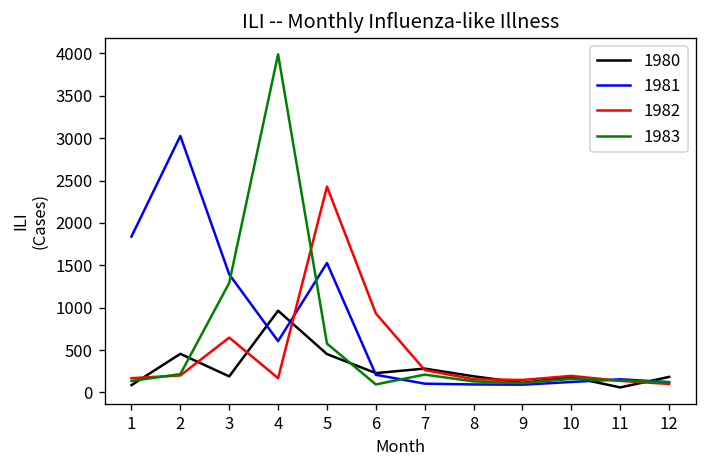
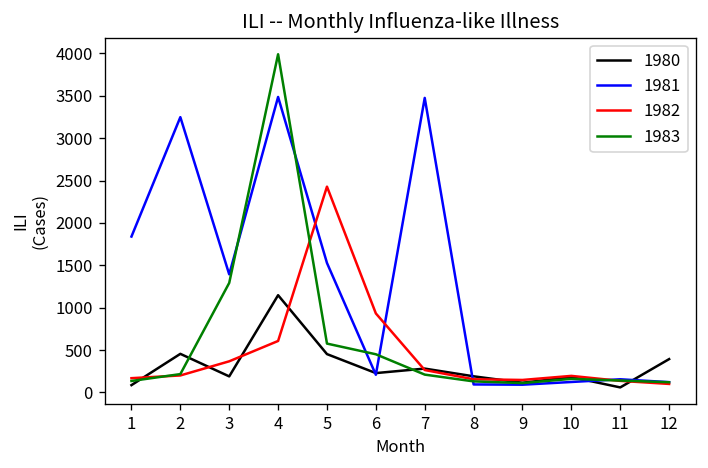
  {
    "1980": {
      "1": 100,
      "2": 500,
      "3": 200,
-     "4": 1000,
+     "4": 1100,
      "5": 500,
      "11": 100,
-     "12": 200
+     "12": 400
    },
    "1981": {
      "1": 1800,
-     "2": 3000,
+     "2": 3200,
      "3": 1400,
-     "4": 600,
+     "4": 3500,
      "5": 1500,
-     "7": 100,
+     "7": 3500,
      "8": 100,
      "10": 100
    },
    "1982": {
-     "3": 600,
-     "4": 200,
+     "3": 400,
+     "4": 600,
      "5": 2400,
      "6": 900
    },
    "1983": {
      "3": 1300,
      "4": 4000,
      "5": 600,
-     "6": 100,
+     "6": 500,
      "7": 200
    }
  }
